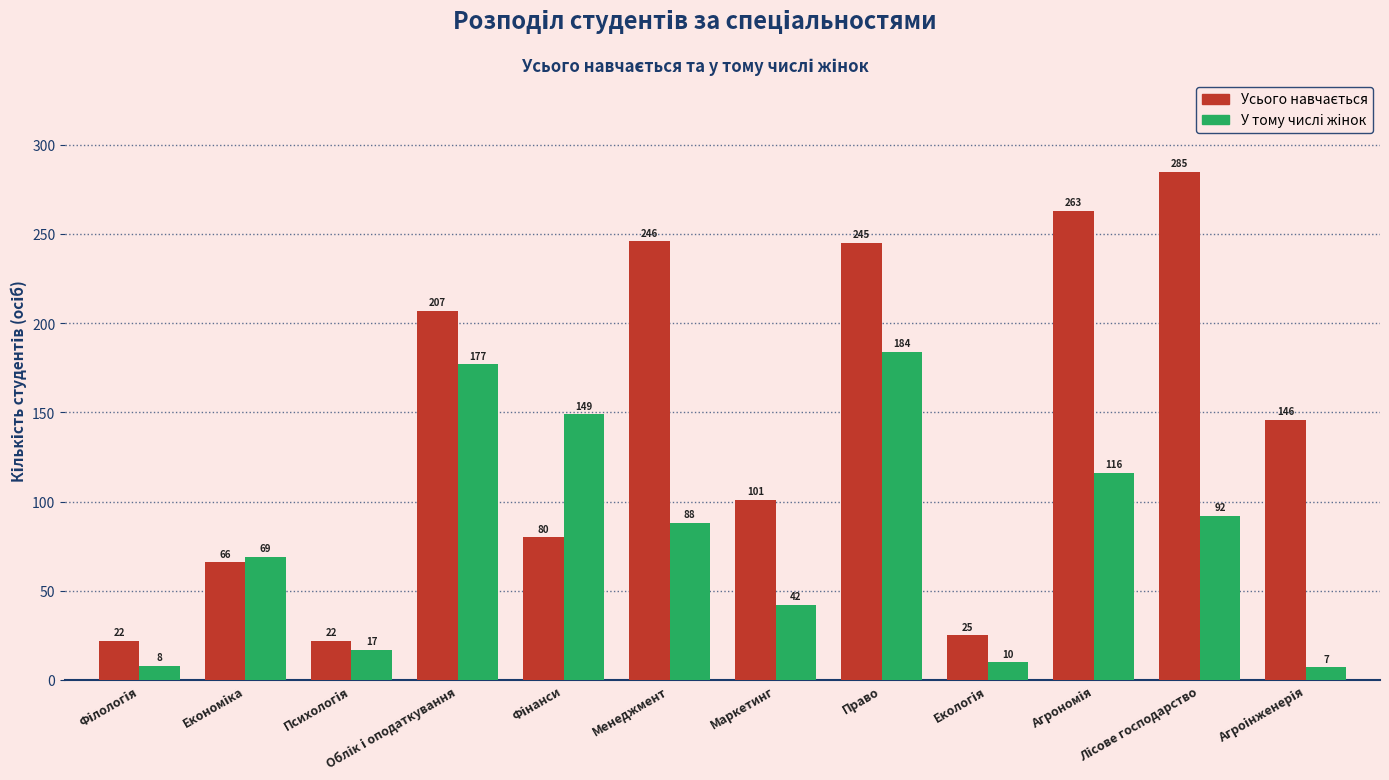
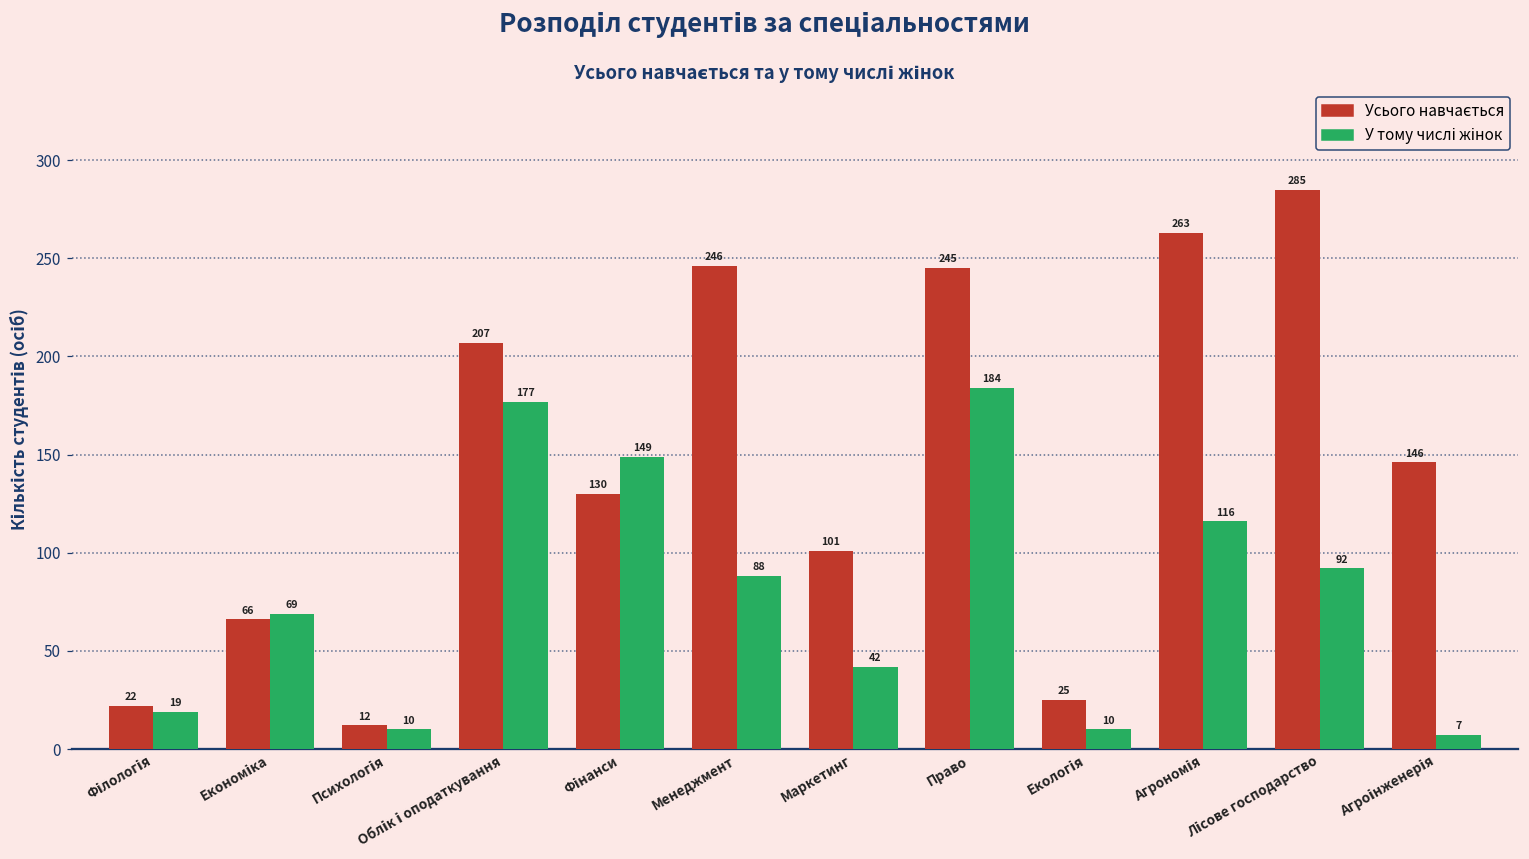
  {
    "Усього навчається": {
      "Філологія": 22,
      "Економіка": 66,
-     "Психологія": 22,
+     "Психологія": 12,
      "Облік і оподаткування": 207,
-     "Фінанси": 80,
+     "Фінанси": 130,
      "Менеджмент": 246,
      "Маркетинг": 101,
      "Право": 245,
      "Екологія": 25,
      "Агрономія": 263,
      "Лісове господарство": 285,
      "Агроінженерія": 146
    },
    "У тому числі жінок": {
-     "Філологія": 8,
+     "Філологія": 19,
      "Економіка": 69,
-     "Психологія": 17,
+     "Психологія": 10,
      "Облік і оподаткування": 177,
      "Фінанси": 149,
      "Менеджмент": 88,
      "Маркетинг": 42,
      "Право": 184,
      "Екологія": 10,
      "Агрономія": 116,
      "Лісове господарство": 92,
      "Агроінженерія": 7
    }
  }
